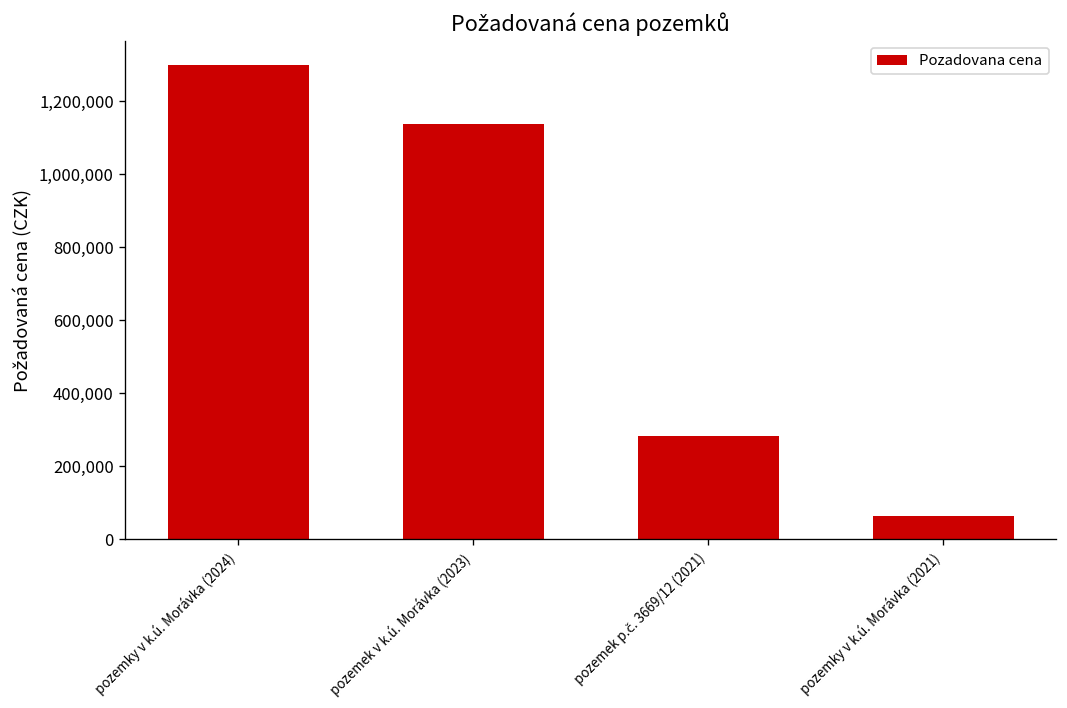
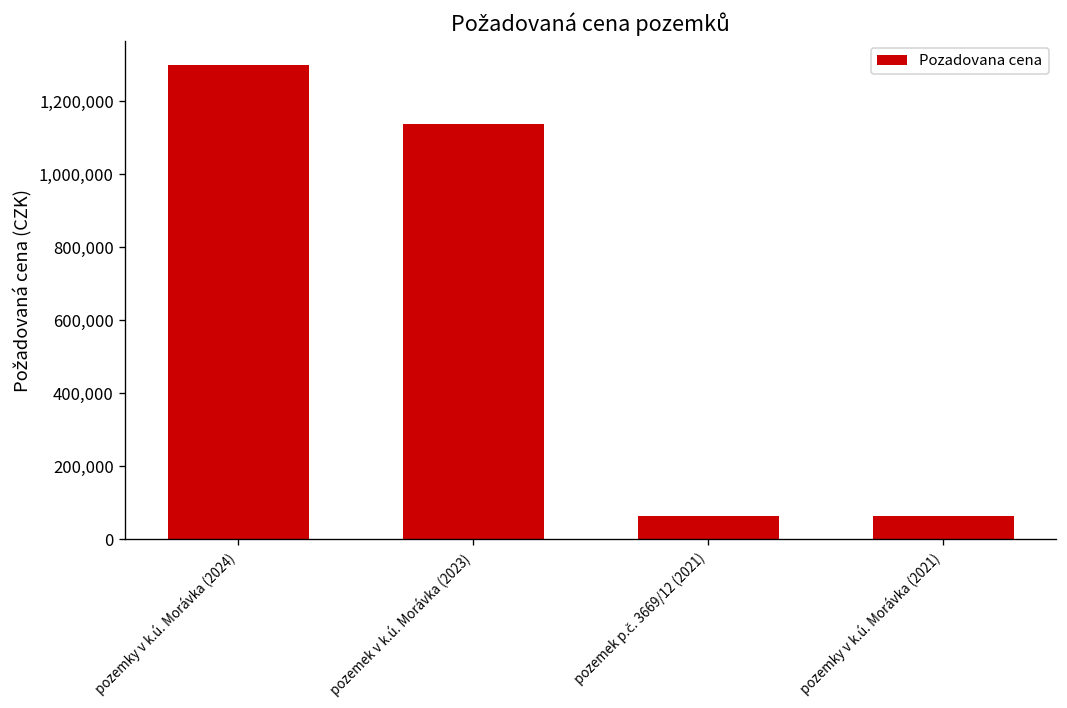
  {
    "pozemky v k.ú. Morávka (2024)": "1,300,000",
    "pozemek v k.ú. Morávka (2023)": "1,140,000",
-   "pozemek p.č. 3669/12 (2021)": "280,000",
+   "pozemek p.č. 3669/12 (2021)": "60,000",
    "pozemky v k.ú. Morávka (2021)": "70,000"
  }
